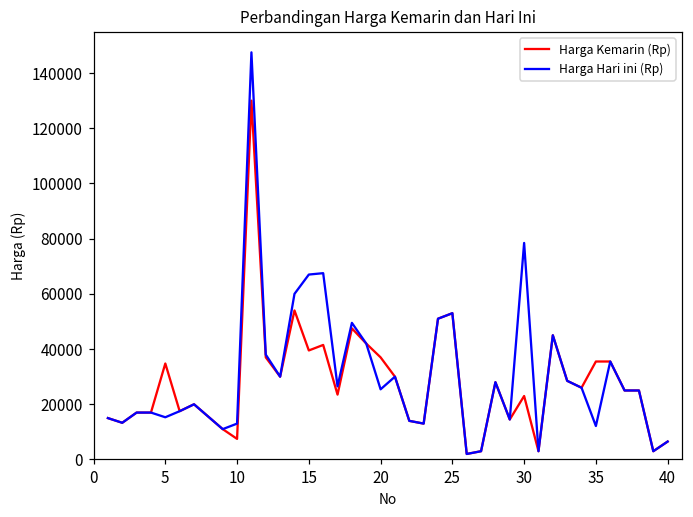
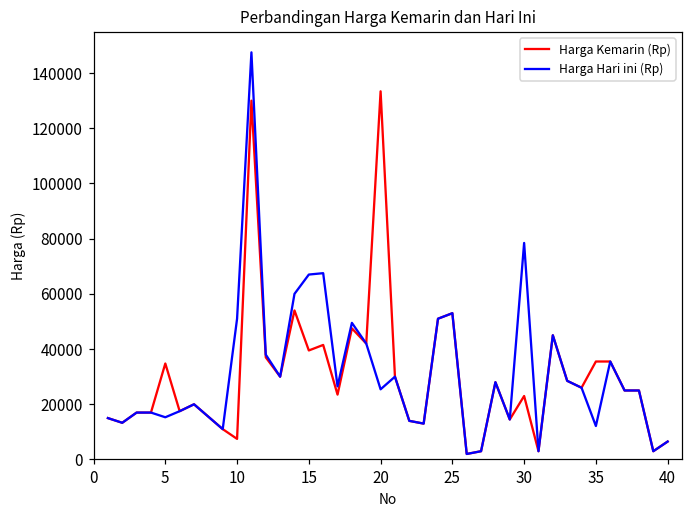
  {
    "Harga Kemarin (Rp)": {
      "5": 35000,
      "10": 7000,
      "15": 40000,
-     "20": 37000,
+     "20": 133000,
      "30": 23000,
      "35": 36000
    },
    "Harga Hari ini (Rp)": {
      "5": 15000,
-     "10": 13000,
+     "10": 51000,
      "15": 67000,
      "20": 25000,
      "30": 78000,
      "35": 12000
    }
  }
